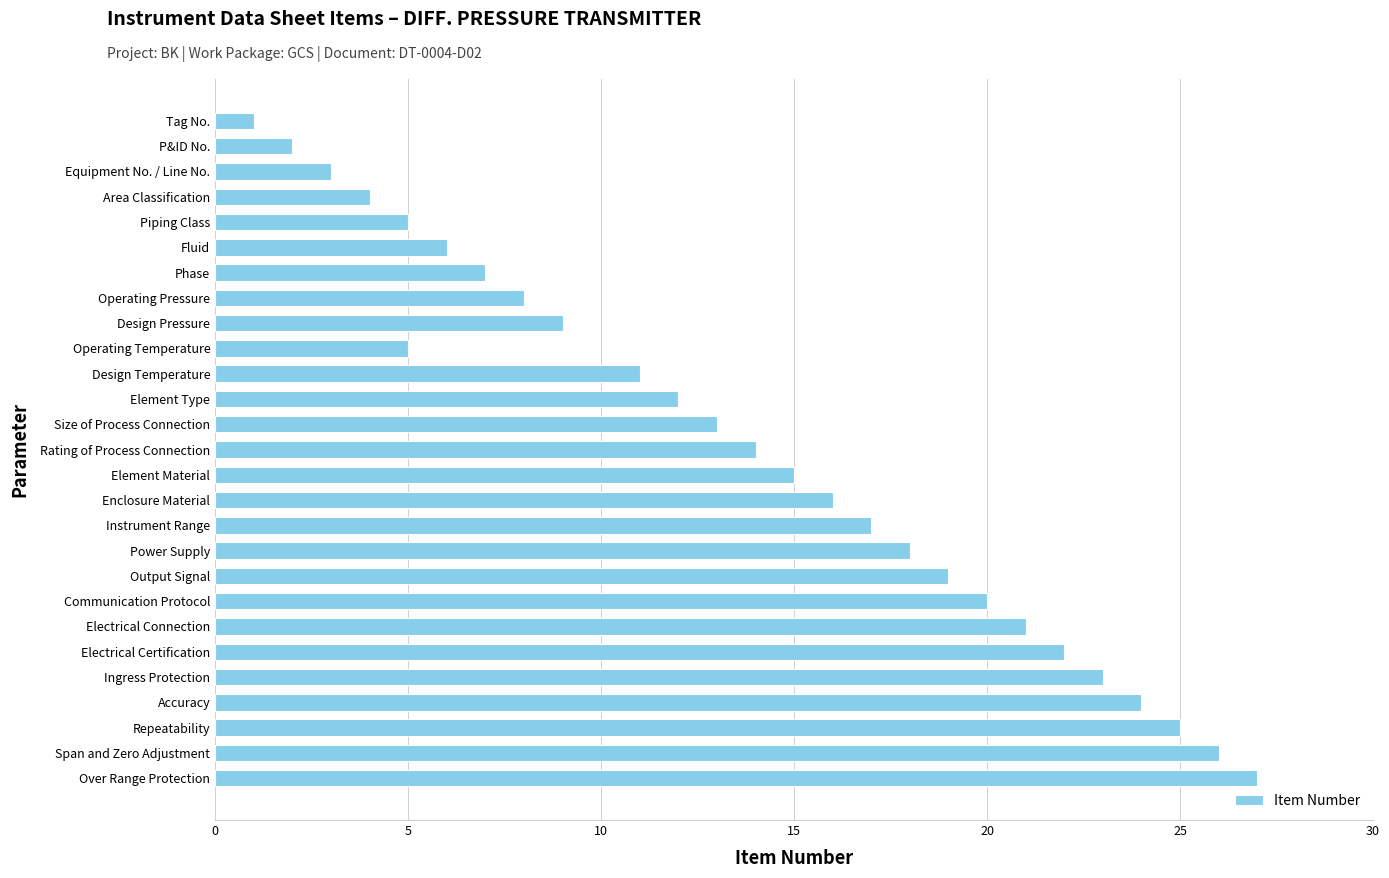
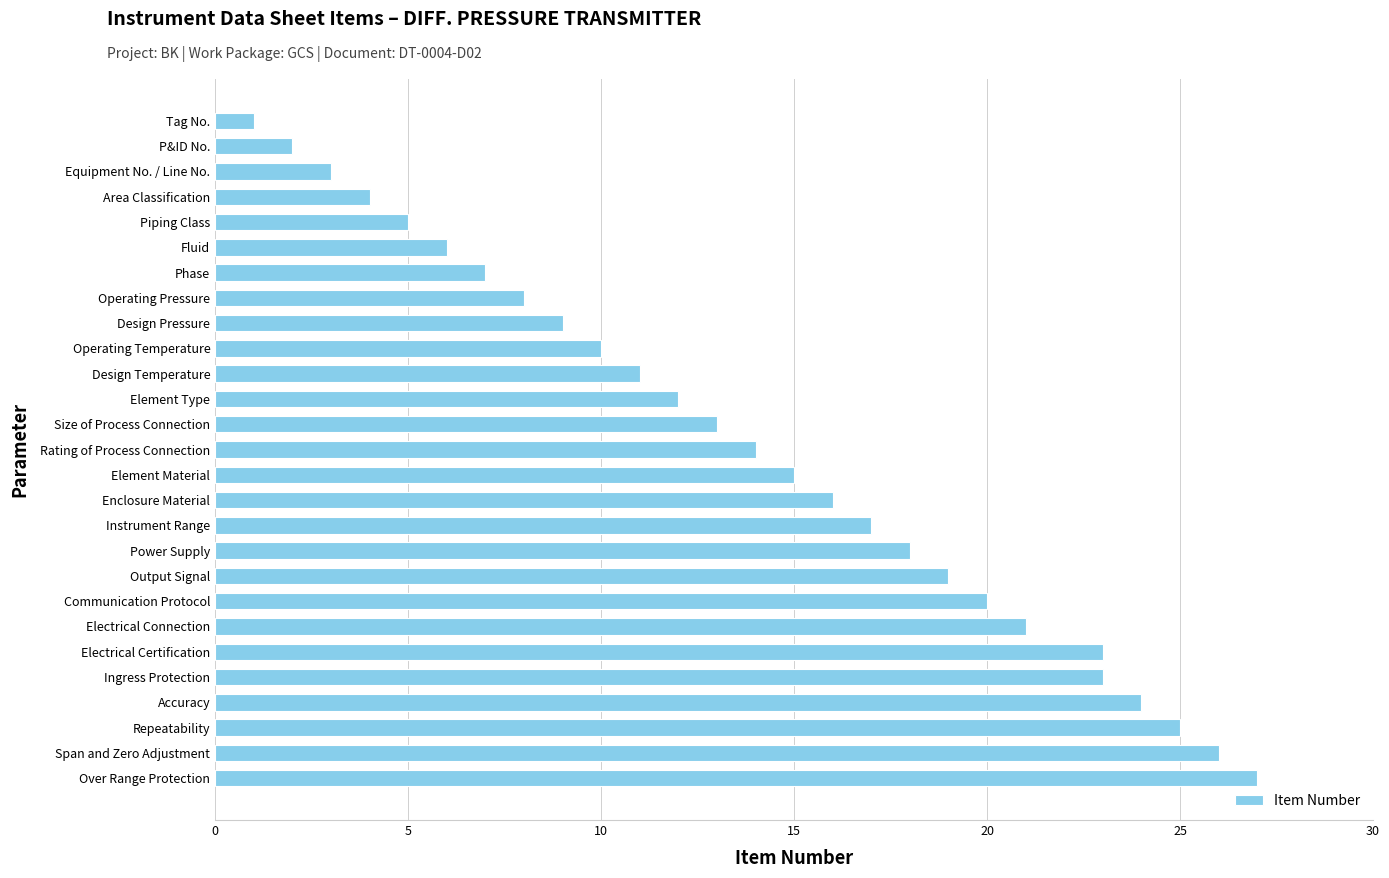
  {
    "Tag No.": 1,
    "P&ID No.": 2,
    "Equipment No. / Line No.": 3,
    "Area Classification": 4,
    "Piping Class": 5,
    "Fluid": 6,
    "Phase": 7,
    "Operating Pressure": 8,
    "Design Pressure": 9,
-   "Operating Temperature": 5,
+   "Operating Temperature": 10,
    "Design Temperature": 11,
    "Element Type": 12,
    "Size of Process Connection": 13,
    "Rating of Process Connection": 14,
    "Element Material": 15,
    "Enclosure Material": 16,
    "Instrument Range": 17,
    "Power Supply": 18,
    "Output Signal": 19,
    "Communication Protocol": 20,
    "Electrical Connection": 21,
-   "Electrical Certification": 22,
+   "Electrical Certification": 23,
    "Ingress Protection": 23,
    "Accuracy": 24,
    "Repeatability": 25,
    "Span and Zero Adjustment": 26,
    "Over Range Protection": 27
  }
